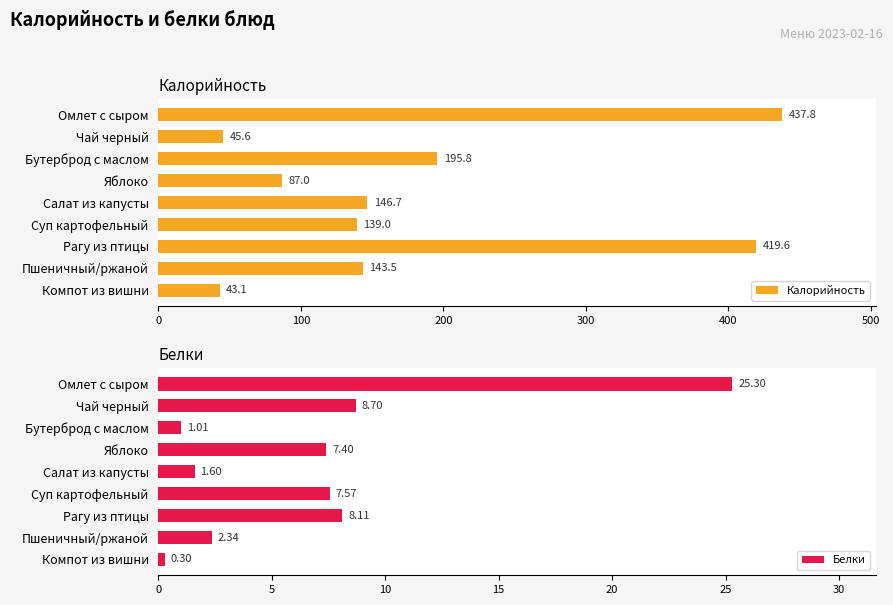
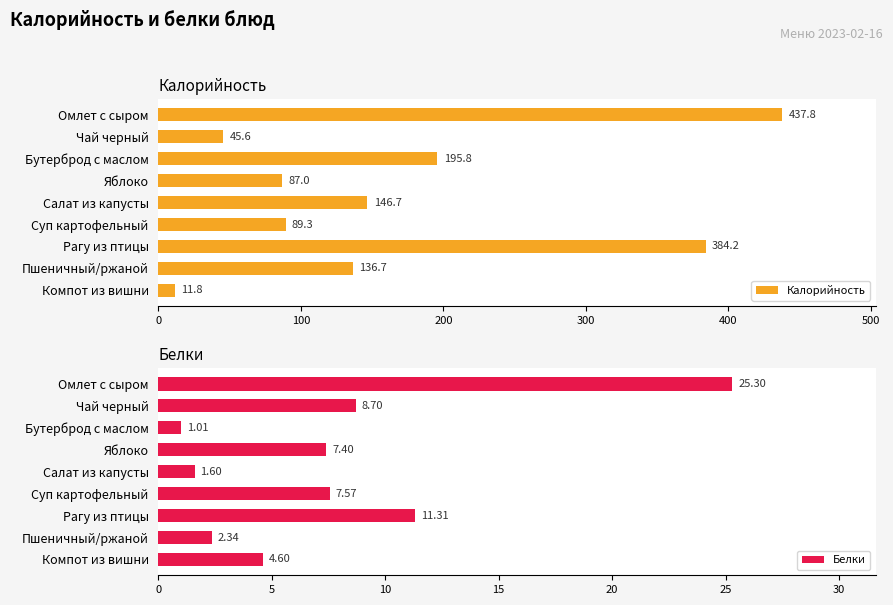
  {
    "Калорийность": {
      "Омлет с сыром": 437.8,
      "Чай черный": 45.6,
      "Бутерброд с маслом": 195.8,
      "Яблоко": 87.0,
      "Салат из капусты": 146.7,
-     "Суп картофельный": 139.0,
-     "Рагу из птицы": 419.6,
-     "Пшеничный/ржаной": 143.5,
-     "Компот из вишни": 43.1
+     "Суп картофельный": 89.3,
+     "Рагу из птицы": 384.2,
+     "Пшеничный/ржаной": 136.7,
+     "Компот из вишни": 11.8
    },
    "Белки": {
      "Омлет с сыром": 25.30,
      "Чай черный": 8.70,
      "Бутерброд с маслом": 1.01,
      "Яблоко": 7.40,
      "Салат из капусты": 1.60,
      "Суп картофельный": 7.57,
-     "Рагу из птицы": 8.11,
+     "Рагу из птицы": 11.31,
      "Пшеничный/ржаной": 2.34,
-     "Компот из вишни": 0.30
+     "Компот из вишни": 4.60
    }
  }
